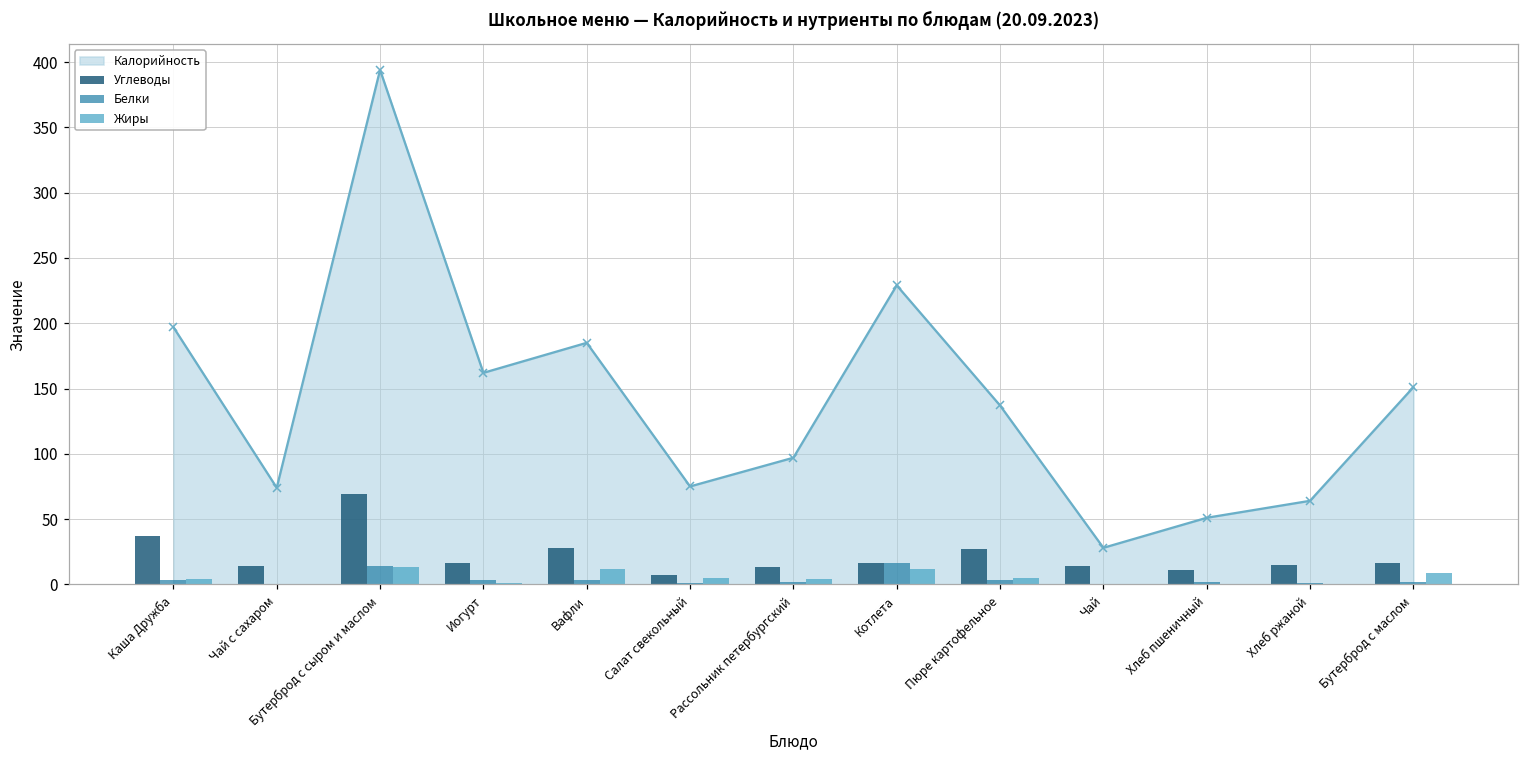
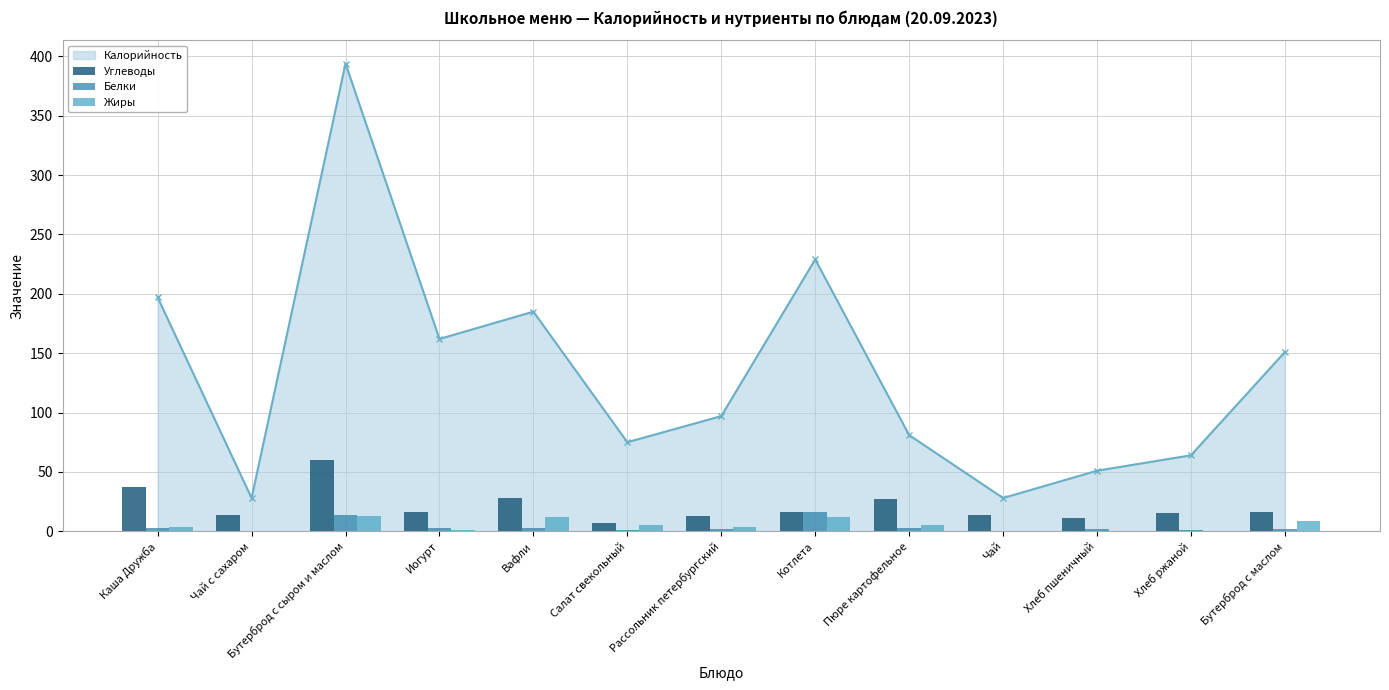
  {
    "Углеводы": {
      "Каша Дружба": 37,
      "Чай с сахаром": 14,
-     "Бутерброд с сыром и маслом": 69,
+     "Бутерброд с сыром и маслом": 60,
      "Иогурт": 16,
      "Вафли": 28,
      "Салат свекольный": 7,
      "Рассольник петербургский": 13,
      "Котлета": 16,
      "Пюре картофельное": 27,
      "Чай": 14,
      "Хлеб пшеничный": 11,
      "Хлеб ржаной": 15,
      "Бутерброд с маслом": 16
    },
    "Калорийность": {
      "Каша Дружба": 197,
-     "Чай с сахаром": 74,
+     "Чай с сахаром": 28,
      "Бутерброд с сыром и маслом": 394,
      "Иогурт": 162,
      "Вафли": 185,
      "Салат свекольный": 75,
      "Рассольник петербургский": 97,
      "Котлета": 229,
-     "Пюре картофельное": 137,
+     "Пюре картофельное": 81,
      "Чай": 28,
      "Хлеб пшеничный": 51,
      "Хлеб ржаной": 64,
      "Бутерброд с маслом": 151
    }
  }
